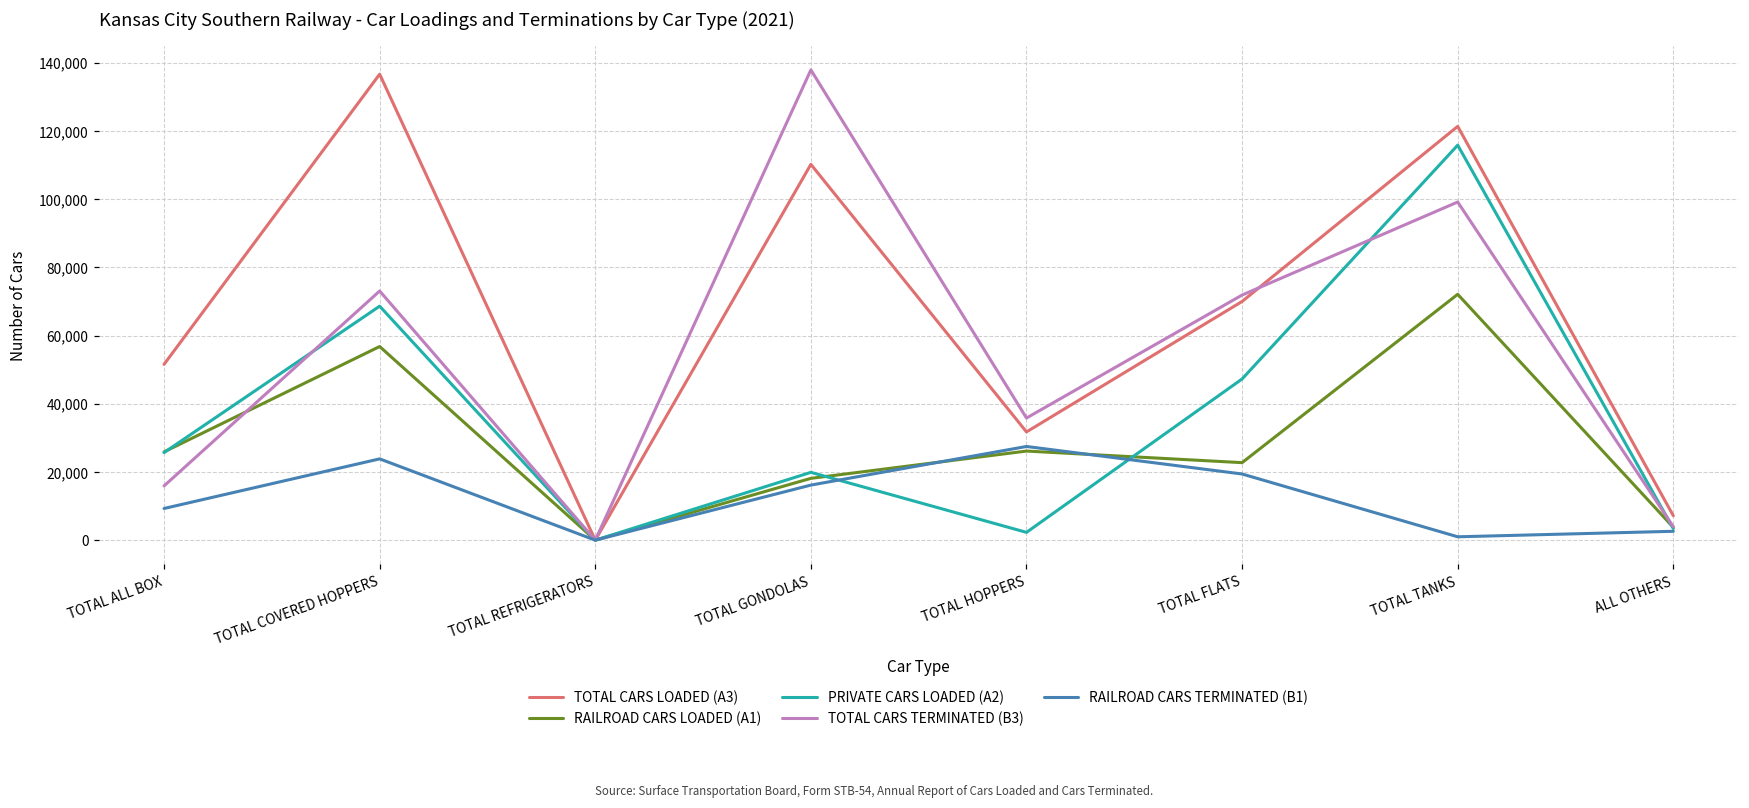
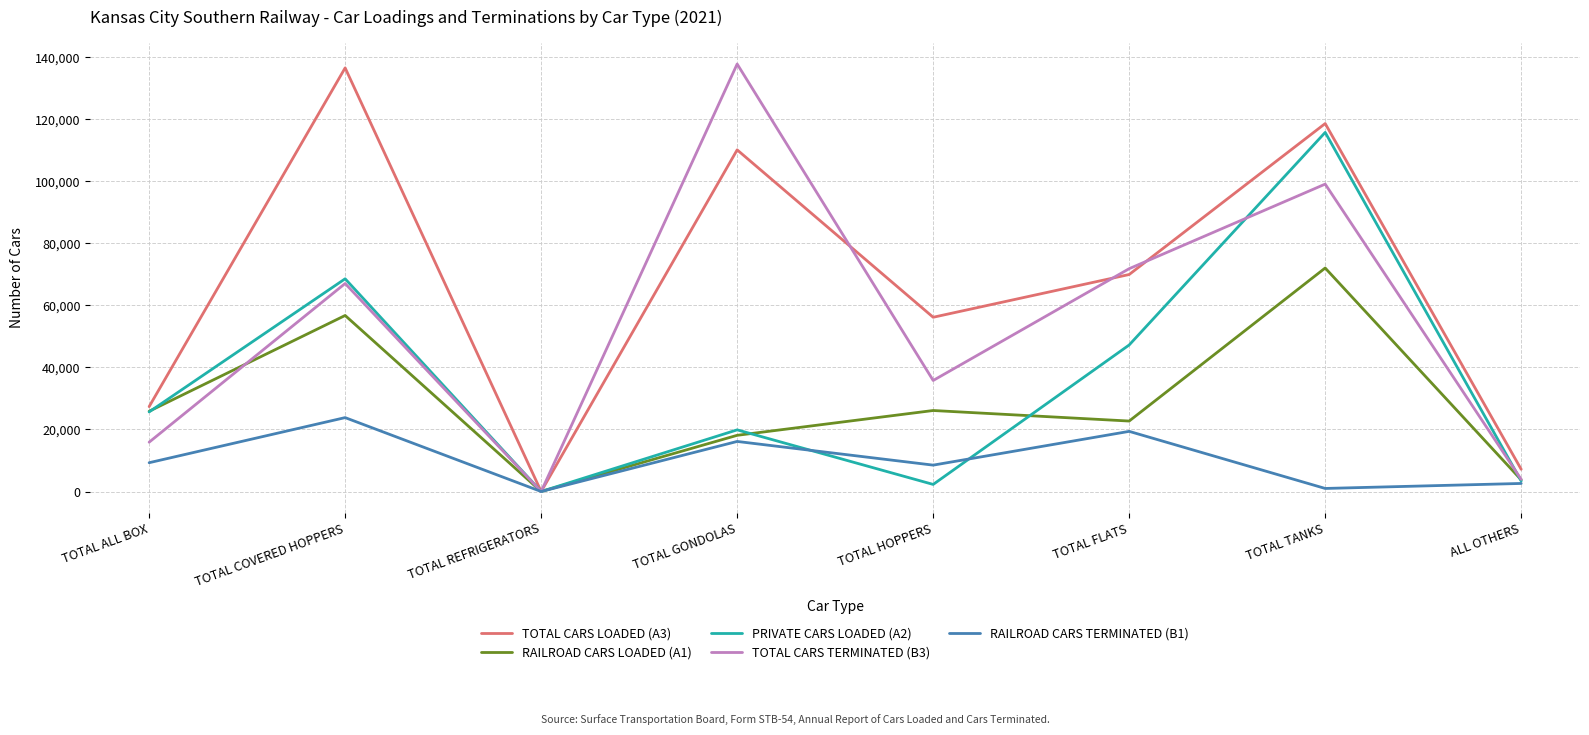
  {
    "TOTAL CARS LOADED (A3)": {
-     "TOTAL ALL BOX": "52,000",
+     "TOTAL ALL BOX": "27,000",
      "TOTAL COVERED HOPPERS": "137,000",
      "TOTAL GONDOLAS": "110,000",
-     "TOTAL HOPPERS": "32,000",
+     "TOTAL HOPPERS": "56,000",
      "TOTAL FLATS": "70,000",
-     "TOTAL TANKS": "121,000",
+     "TOTAL TANKS": "119,000",
      "ALL OTHERS": "7,000"
    },
    "RAILROAD CARS LOADED (A1)": {
      "TOTAL COVERED HOPPERS": "57,000",
      "TOTAL GONDOLAS": "18,000",
      "TOTAL HOPPERS": "26,000",
      "TOTAL FLATS": "23,000",
      "TOTAL TANKS": "72,000"
    },
    "PRIVATE CARS LOADED (A2)": {
      "TOTAL COVERED HOPPERS": "69,000",
      "TOTAL GONDOLAS": "20,000",
      "TOTAL HOPPERS": "2,000",
      "TOTAL FLATS": "47,000",
      "TOTAL TANKS": "116,000"
    },
    "TOTAL CARS TERMINATED (B3)": {
      "TOTAL ALL BOX": "16,000",
-     "TOTAL COVERED HOPPERS": "73,000",
+     "TOTAL COVERED HOPPERS": "67,000",
      "TOTAL GONDOLAS": "138,000",
      "TOTAL HOPPERS": "36,000",
      "TOTAL FLATS": "72,000",
      "TOTAL TANKS": "99,000"
    },
    "RAILROAD CARS TERMINATED (B1)": {
      "TOTAL ALL BOX": "9,000",
      "TOTAL COVERED HOPPERS": "24,000",
      "TOTAL GONDOLAS": "16,000",
-     "TOTAL HOPPERS": "27,000",
+     "TOTAL HOPPERS": "9,000",
      "TOTAL FLATS": "19,000",
      "TOTAL TANKS": "1,000"
    }
  }
